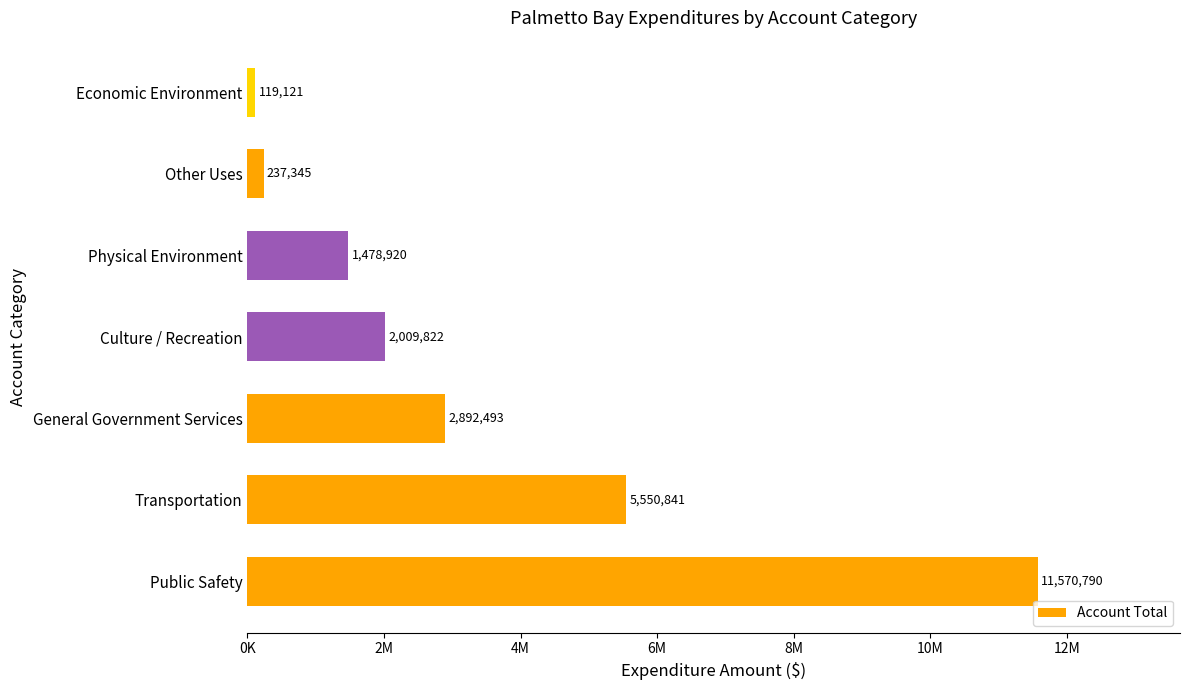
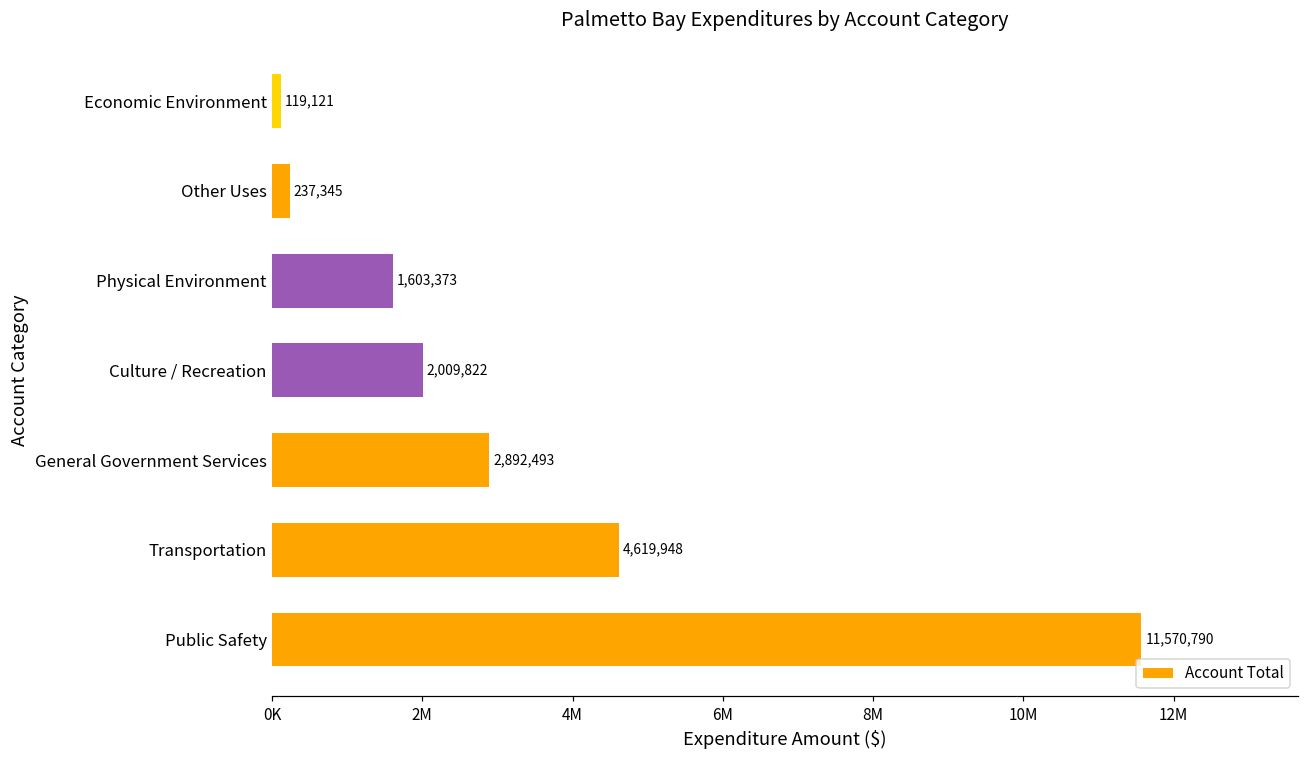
  {
    "Economic Environment": "119,121",
    "Other Uses": "237,345",
-   "Physical Environment": "1,478,920",
+   "Physical Environment": "1,603,373",
    "Culture / Recreation": "2,009,822",
    "General Government Services": "2,892,493",
-   "Transportation": "5,550,841",
+   "Transportation": "4,619,948",
    "Public Safety": "11,570,790"
  }
